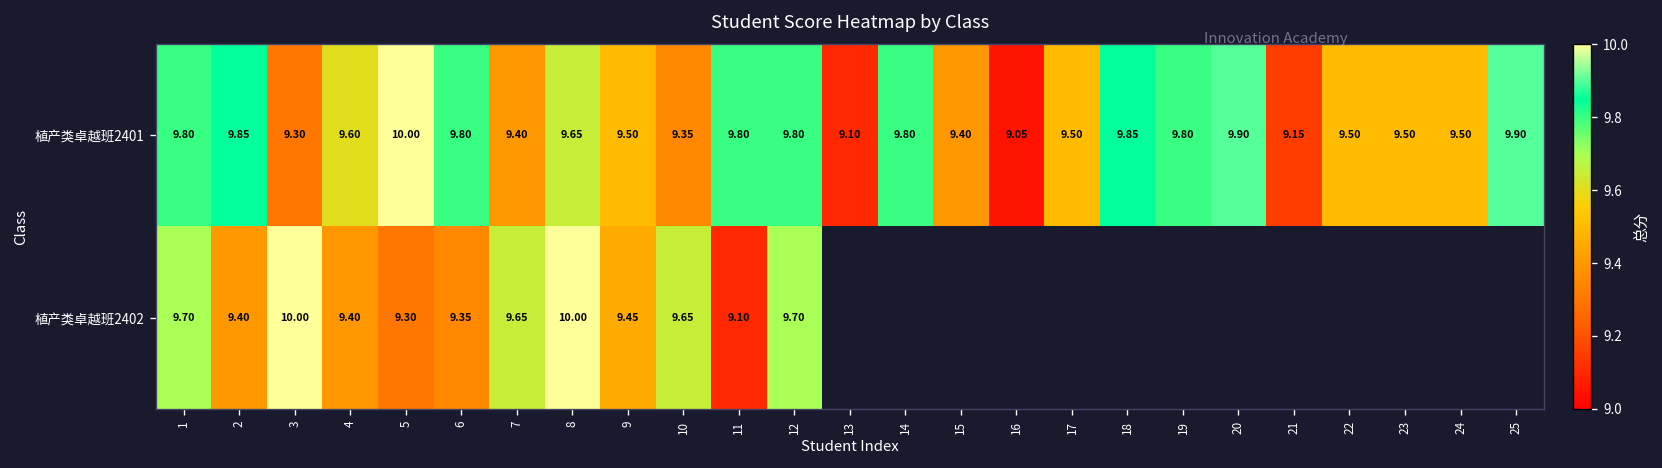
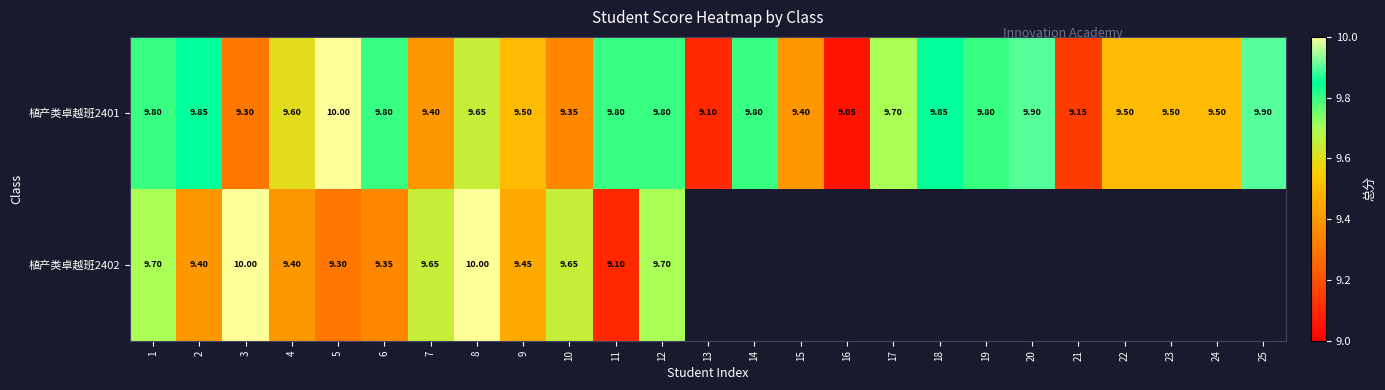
  {
    "植产类卓越班2401": {
      "1": 9.80,
      "2": 9.85,
      "3": 9.30,
      "4": 9.60,
      "5": 10.00,
      "6": 9.80,
      "7": 9.40,
      "8": 9.65,
      "9": 9.50,
      "10": 9.35,
      "11": 9.80,
      "12": 9.80,
      "13": 9.10,
      "14": 9.80,
      "15": 9.40,
      "16": 9.05,
-     "17": 9.50,
+     "17": 9.70,
      "18": 9.85,
      "19": 9.80,
      "20": 9.90,
      "21": 9.15,
      "22": 9.50,
      "23": 9.50,
      "24": 9.50,
      "25": 9.90
    },
    "植产类卓越班2402": {
      "1": 9.70,
      "2": 9.40,
      "3": 10.00,
      "4": 9.40,
      "5": 9.30,
      "6": 9.35,
      "7": 9.65,
      "8": 10.00,
      "9": 9.45,
      "10": 9.65,
      "11": 9.10,
      "12": 9.70
    }
  }
